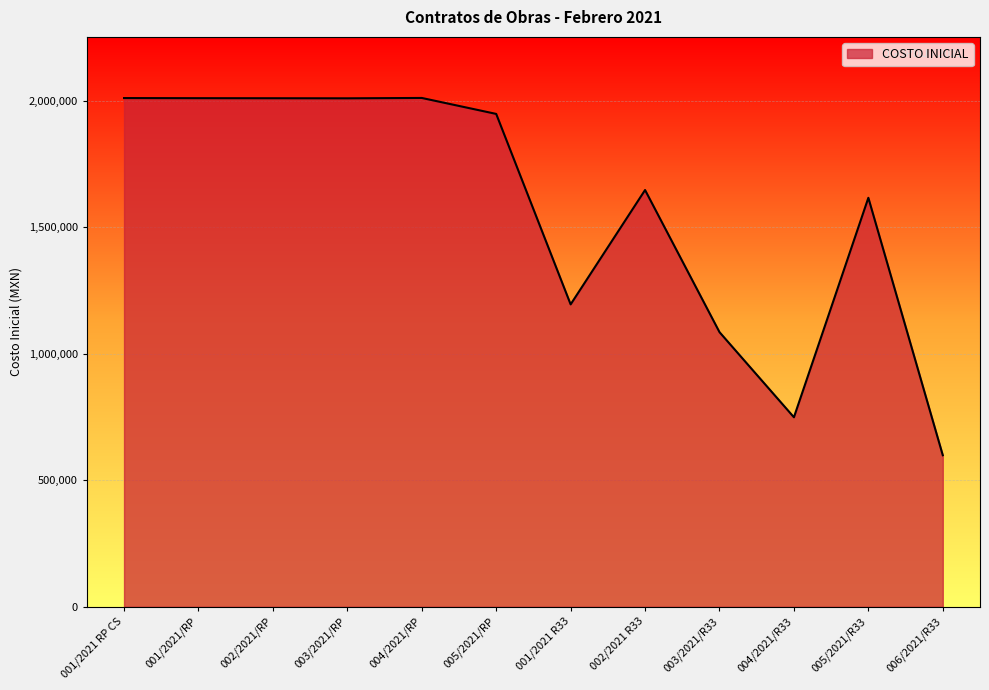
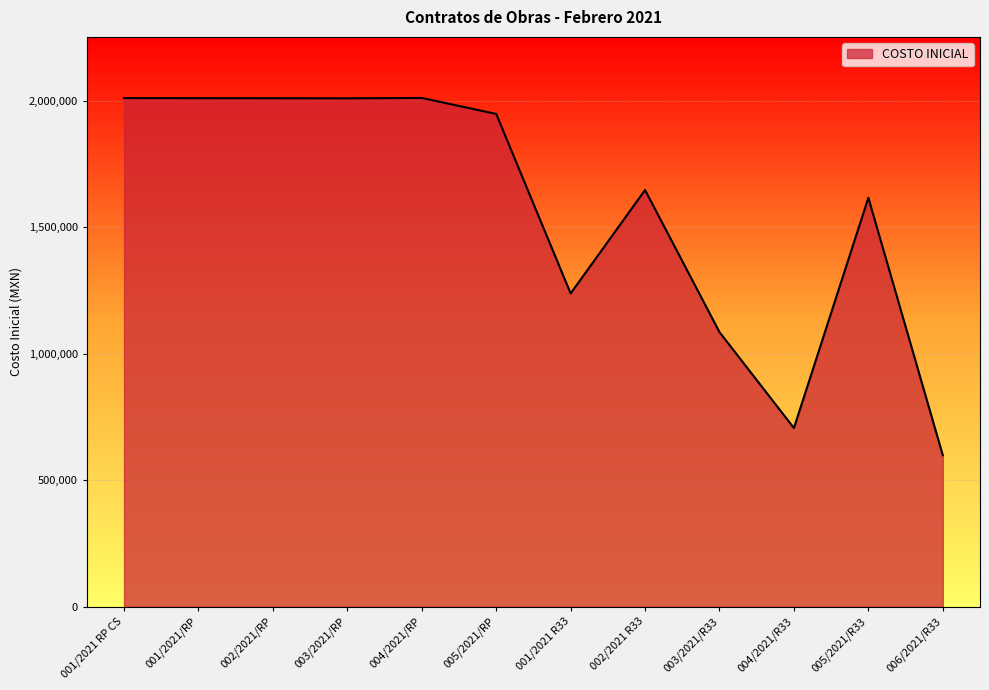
  {
    "001/2021 RP CS": "2,010,000",
    "001/2021/RP": "2,010,000",
    "002/2021/RP": "2,010,000",
    "003/2021/RP": "2,010,000",
    "004/2021/RP": "2,010,000",
    "005/2021/RP": "1,950,000",
-   "001/2021 R33": "1,200,000",
+   "001/2021 R33": "1,240,000",
    "002/2021 R33": "1,650,000",
    "003/2021/R33": "1,090,000",
-   "004/2021/R33": "750,000",
+   "004/2021/R33": "710,000",
    "005/2021/R33": "1,620,000",
    "006/2021/R33": "600,000"
  }
